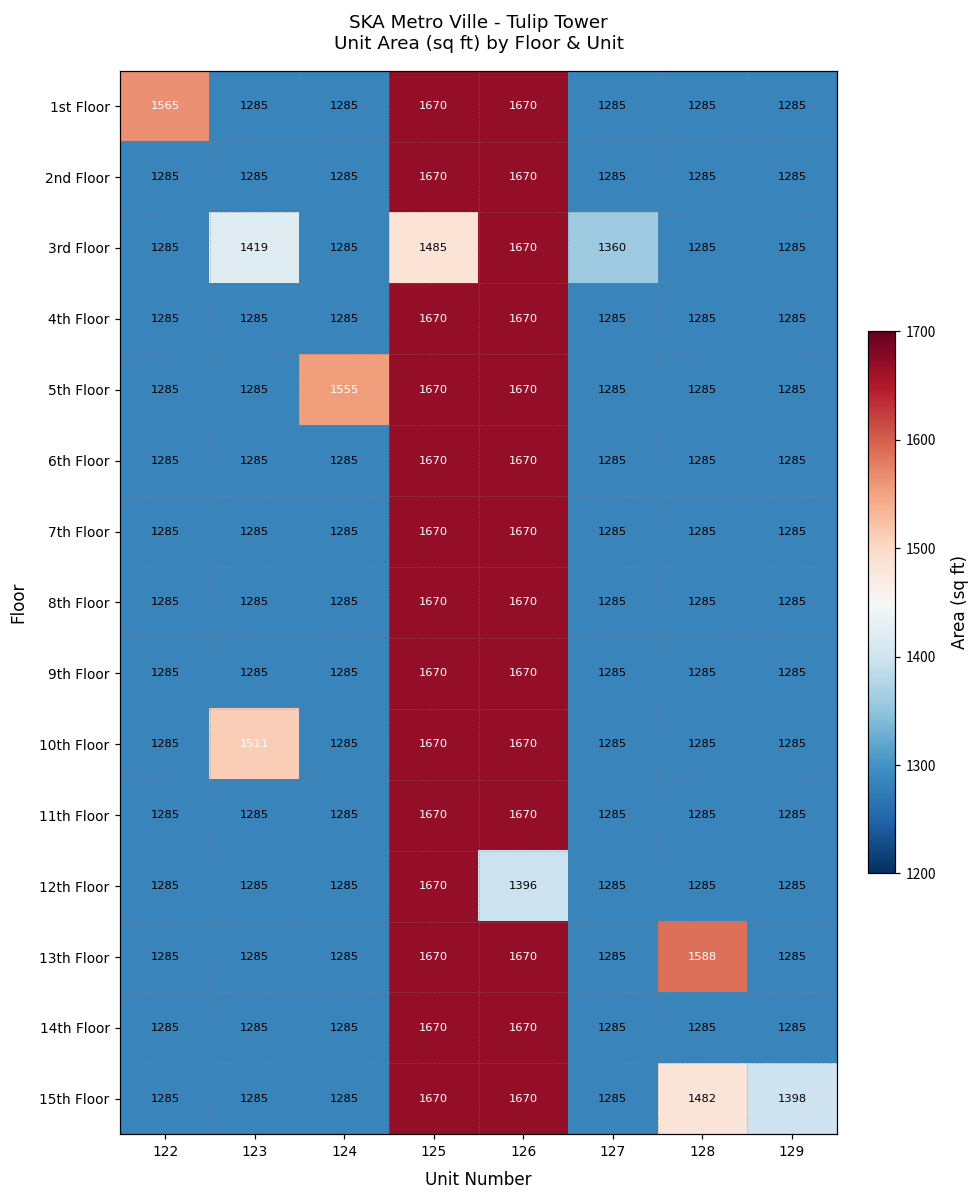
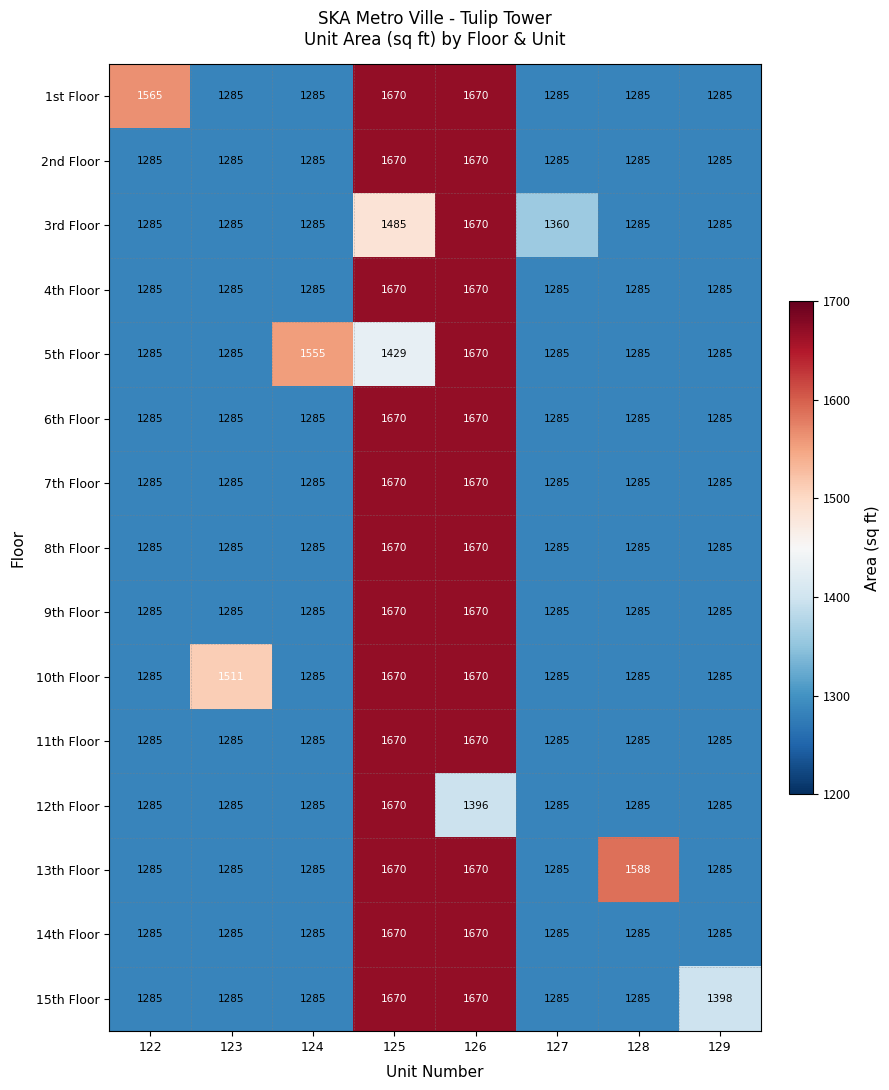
  {
    "1st Floor": {
      "122": 1565,
      "123": 1285,
      "124": 1285,
      "125": 1670,
      "126": 1670,
      "127": 1285,
      "128": 1285,
      "129": 1285
    },
    "2nd Floor": {
      "122": 1285,
      "123": 1285,
      "124": 1285,
      "125": 1670,
      "126": 1670,
      "127": 1285,
      "128": 1285,
      "129": 1285
    },
    "3rd Floor": {
      "122": 1285,
-     "123": 1419,
+     "123": 1285,
      "124": 1285,
      "125": 1485,
      "126": 1670,
      "127": 1360,
      "128": 1285,
      "129": 1285
    },
    "4th Floor": {
      "122": 1285,
      "123": 1285,
      "124": 1285,
      "125": 1670,
      "126": 1670,
      "127": 1285,
      "128": 1285,
      "129": 1285
    },
    "5th Floor": {
      "122": 1285,
      "123": 1285,
      "124": 1555,
-     "125": 1670,
+     "125": 1429,
      "126": 1670,
      "127": 1285,
      "128": 1285,
      "129": 1285
    },
    "6th Floor": {
      "122": 1285,
      "123": 1285,
      "124": 1285,
      "125": 1670,
      "126": 1670,
      "127": 1285,
      "128": 1285,
      "129": 1285
    },
    "7th Floor": {
      "122": 1285,
      "123": 1285,
      "124": 1285,
      "125": 1670,
      "126": 1670,
      "127": 1285,
      "128": 1285,
      "129": 1285
    },
    "8th Floor": {
      "122": 1285,
      "123": 1285,
      "124": 1285,
      "125": 1670,
      "126": 1670,
      "127": 1285,
      "128": 1285,
      "129": 1285
    },
    "9th Floor": {
      "122": 1285,
      "123": 1285,
      "124": 1285,
      "125": 1670,
      "126": 1670,
      "127": 1285,
      "128": 1285,
      "129": 1285
    },
    "10th Floor": {
      "122": 1285,
      "123": 1511,
      "124": 1285,
      "125": 1670,
      "126": 1670,
      "127": 1285,
      "128": 1285,
      "129": 1285
    },
    "11th Floor": {
      "122": 1285,
      "123": 1285,
      "124": 1285,
      "125": 1670,
      "126": 1670,
      "127": 1285,
      "128": 1285,
      "129": 1285
    },
    "12th Floor": {
      "122": 1285,
      "123": 1285,
      "124": 1285,
      "125": 1670,
      "126": 1396,
      "127": 1285,
      "128": 1285,
      "129": 1285
    },
    "13th Floor": {
      "122": 1285,
      "123": 1285,
      "124": 1285,
      "125": 1670,
      "126": 1670,
      "127": 1285,
      "128": 1588,
      "129": 1285
    },
    "14th Floor": {
      "122": 1285,
      "123": 1285,
      "124": 1285,
      "125": 1670,
      "126": 1670,
      "127": 1285,
      "128": 1285,
      "129": 1285
    },
    "15th Floor": {
      "122": 1285,
      "123": 1285,
      "124": 1285,
      "125": 1670,
      "126": 1670,
      "127": 1285,
-     "128": 1482,
+     "128": 1285,
      "129": 1398
    }
  }
